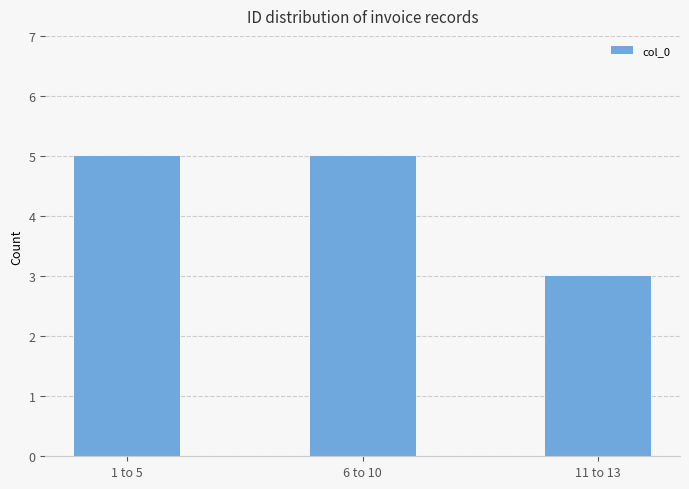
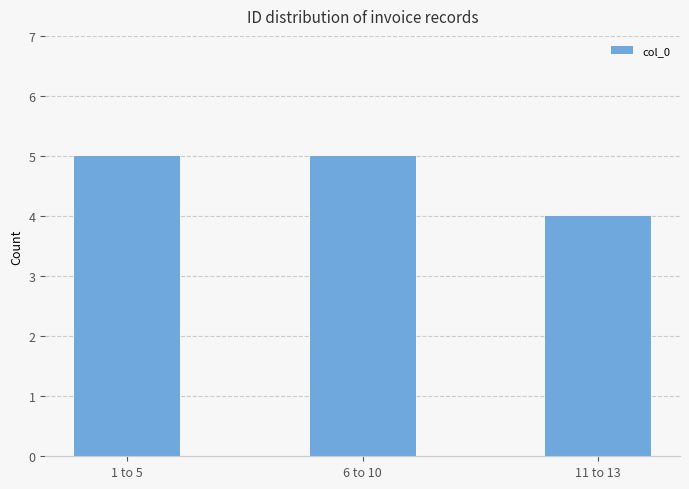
  {
    "1 to 5": 5,
    "6 to 10": 5,
-   "11 to 13": 3
+   "11 to 13": 4
  }
